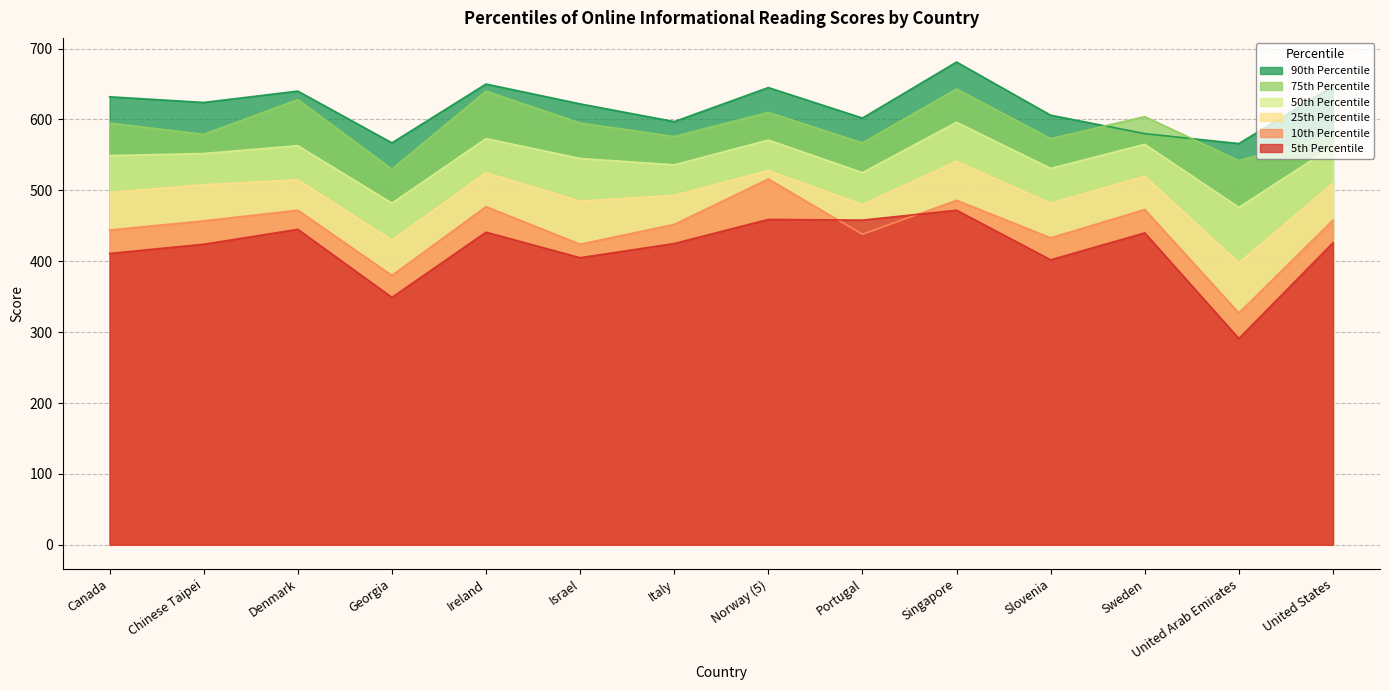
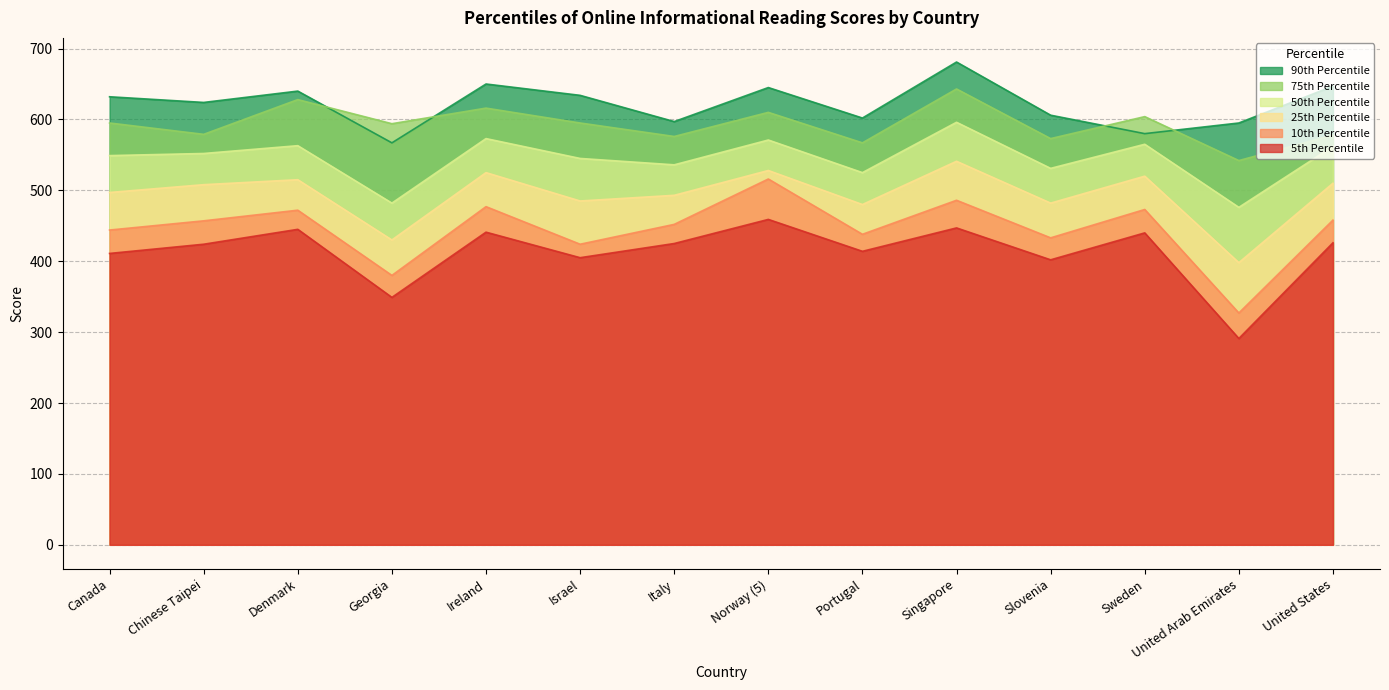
  {
    "90th Percentile": {
      "Canada": 630,
      "Chinese Taipei": 620,
      "Denmark": 640,
      "Georgia": 570,
      "Ireland": 650,
-     "Israel": 620,
+     "Israel": 630,
      "Italy": 600,
      "Norway (5)": 650,
      "Portugal": 600,
      "Singapore": 680,
      "Slovenia": 610,
      "Sweden": 580,
-     "United Arab Emirates": 570
+     "United Arab Emirates": 600
    },
    "75th Percentile": {
      "Canada": 600,
      "Chinese Taipei": 580,
      "Denmark": 630,
-     "Georgia": 530,
-     "Ireland": 640,
+     "Georgia": 590,
+     "Ireland": 620,
      "Israel": 600,
      "Italy": 580,
      "Norway (5)": 610,
      "Portugal": 570,
      "Singapore": 640,
      "Slovenia": 570,
      "Sweden": 600,
      "United Arab Emirates": 540
    },
    "10th Percentile": {
      "Canada": 440,
      "Chinese Taipei": 460,
      "Denmark": 470,
      "Georgia": 380,
      "Ireland": 480,
      "Israel": 420,
      "Italy": 450,
      "Norway (5)": 520,
      "Portugal": 440,
      "Singapore": 490,
      "Slovenia": 430,
      "Sweden": 470,
      "United Arab Emirates": 330,
      "United States": 460
    },
    "5th Percentile": {
      "Canada": 410,
      "Chinese Taipei": 420,
      "Denmark": 450,
      "Georgia": 350,
      "Ireland": 440,
      "Israel": 410,
      "Italy": 430,
      "Norway (5)": 460,
-     "Portugal": 460,
-     "Singapore": 470,
+     "Portugal": 410,
+     "Singapore": 450,
      "Slovenia": 400,
      "Sweden": 440,
      "United Arab Emirates": 290,
      "United States": 430
    }
  }
